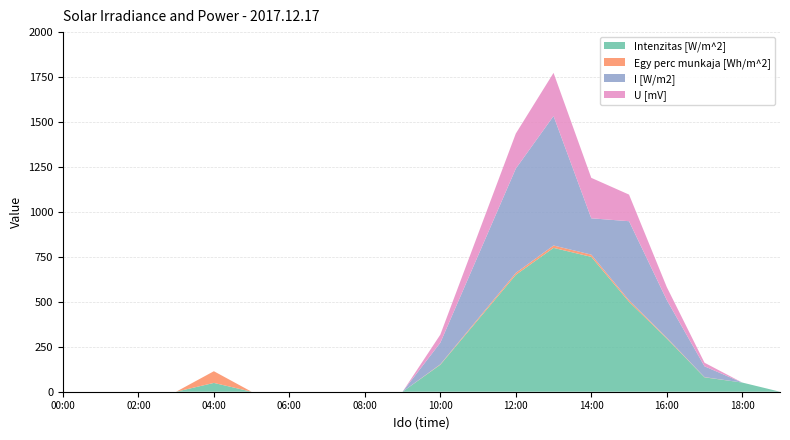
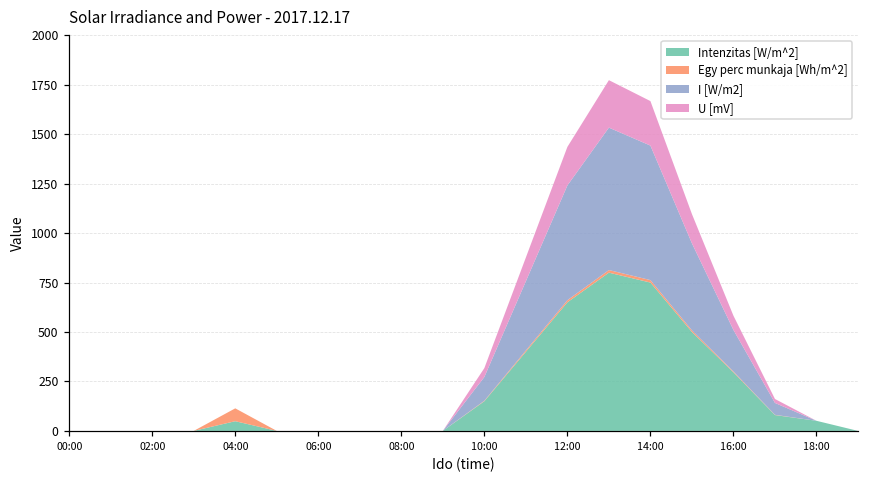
  {
    "Intenzitas [W/m^2]": {
      "04:00": 50
    },
    "I [W/m2]": {
      "10:00": 120,
      "12:00": 580,
-     "14:00": 200,
+     "14:00": 680,
      "16:00": 210
    },
    "U [mV]": {
      "10:00": 50,
      "12:00": 200,
      "14:00": 230,
      "16:00": 70
    }
  }
